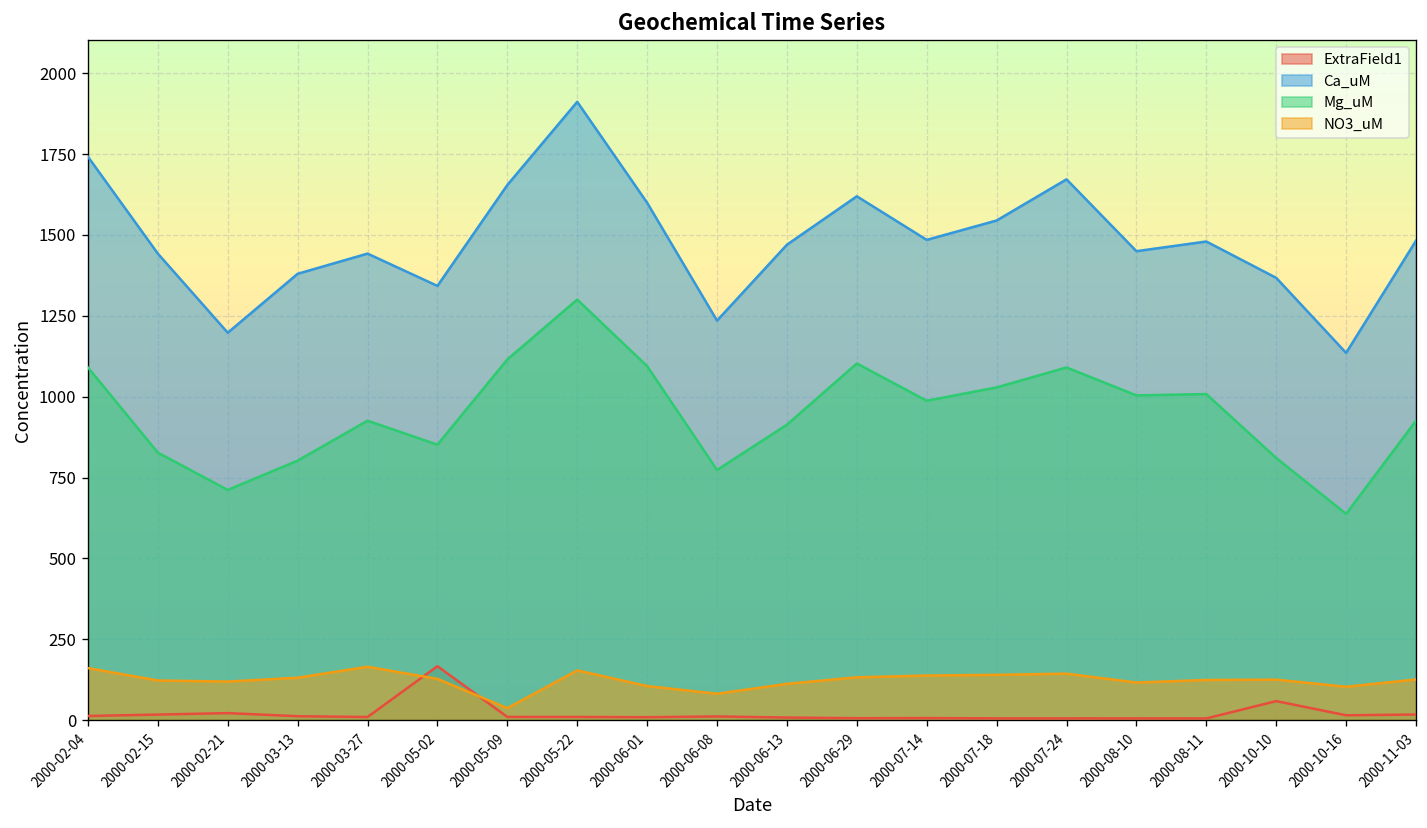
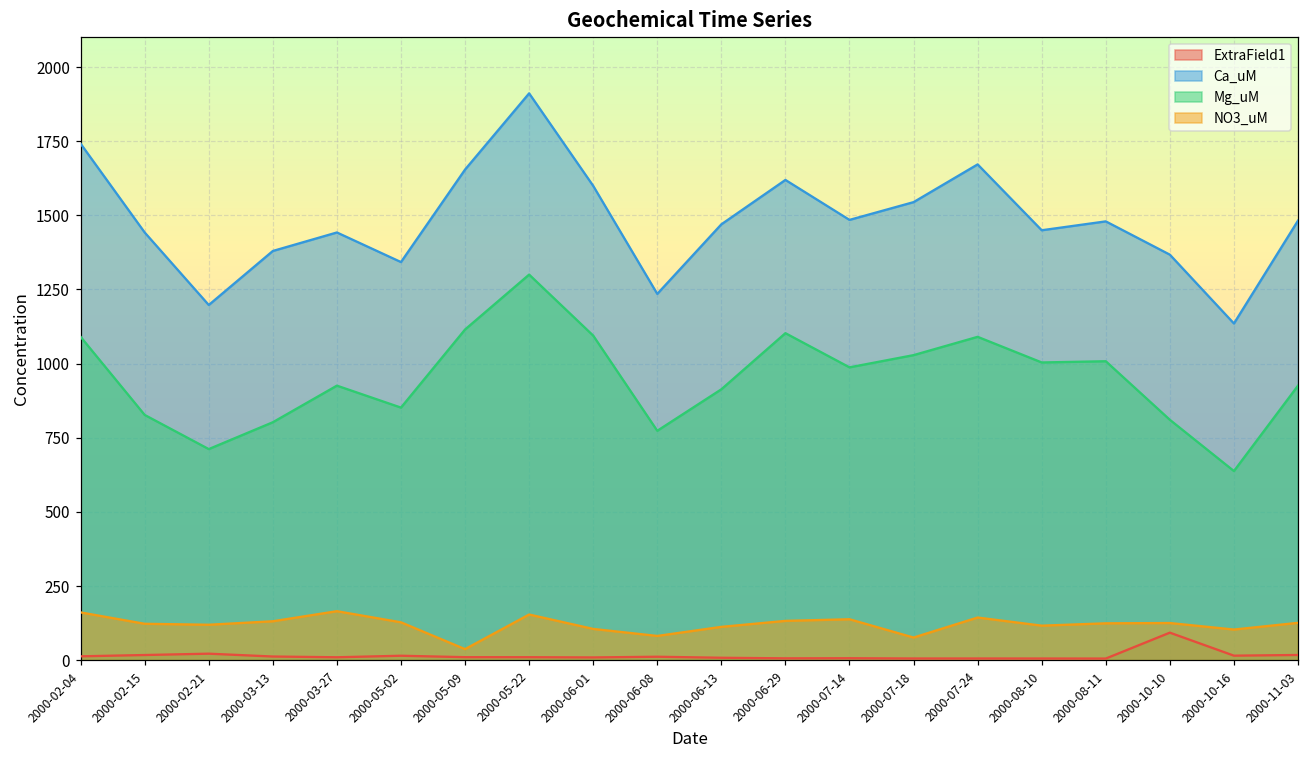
  {
    "ExtraField1": {
      "2000-02-04": 10,
      "2000-02-15": 20,
      "2000-02-21": 20,
      "2000-03-13": 10,
      "2000-03-27": 10,
-     "2000-05-02": 170,
+     "2000-05-02": 10,
      "2000-05-09": 10,
      "2000-05-22": 10,
      "2000-06-01": 10,
      "2000-06-08": 10,
      "2000-06-13": 10,
      "2000-06-29": 10,
      "2000-07-14": 10,
      "2000-07-18": 10,
      "2000-07-24": 10,
      "2000-08-10": 10,
      "2000-08-11": 10,
-     "2000-10-10": 60,
+     "2000-10-10": 90,
      "2000-10-16": 20,
      "2000-11-03": 20
    },
    "Ca_uM": {
      "2000-02-04": 1740,
      "2000-02-15": 1440,
      "2000-02-21": 1200,
      "2000-03-13": 1380,
      "2000-03-27": 1440,
      "2000-05-02": 1340,
      "2000-05-09": 1650,
      "2000-05-22": 1910,
      "2000-06-01": 1600,
      "2000-06-08": 1240,
      "2000-06-13": 1470,
      "2000-06-29": 1620,
      "2000-07-14": 1480,
      "2000-07-18": 1540,
      "2000-07-24": 1670,
      "2000-08-10": 1450,
      "2000-08-11": 1480,
      "2000-10-10": 1370,
      "2000-10-16": 1140,
      "2000-11-03": 1480
    },
    "Mg_uM": {
      "2000-02-04": 1090,
      "2000-02-15": 830,
      "2000-02-21": 710,
      "2000-03-13": 800,
      "2000-03-27": 930,
      "2000-05-02": 850,
      "2000-05-09": 1110,
      "2000-05-22": 1300,
      "2000-06-01": 1090,
      "2000-06-08": 770,
      "2000-06-13": 910,
      "2000-06-29": 1100,
      "2000-07-14": 990,
      "2000-07-18": 1030,
      "2000-07-24": 1090,
      "2000-08-10": 1000,
      "2000-08-11": 1010,
      "2000-10-10": 810,
      "2000-10-16": 640,
      "2000-11-03": 930
    },
    "NO3_uM": {
      "2000-02-04": 160,
      "2000-02-15": 120,
      "2000-02-21": 120,
      "2000-03-13": 130,
      "2000-03-27": 170,
      "2000-05-02": 130,
      "2000-05-09": 40,
      "2000-05-22": 150,
      "2000-06-01": 110,
      "2000-06-08": 80,
      "2000-06-13": 110,
      "2000-06-29": 130,
      "2000-07-14": 140,
-     "2000-07-18": 140,
+     "2000-07-18": 80,
      "2000-07-24": 140,
      "2000-08-10": 120,
      "2000-08-11": 120,
      "2000-10-10": 130,
      "2000-10-16": 100,
      "2000-11-03": 130
    }
  }
